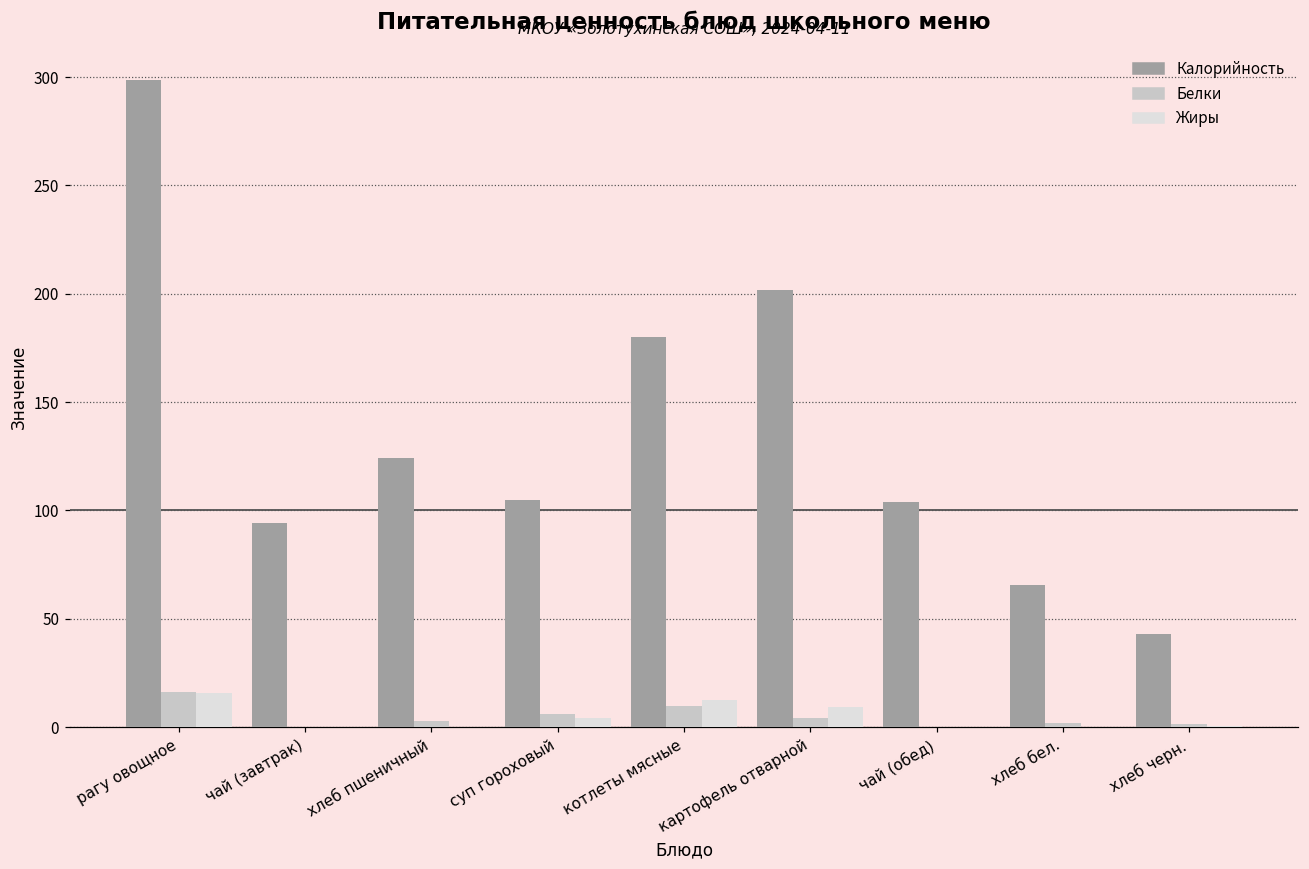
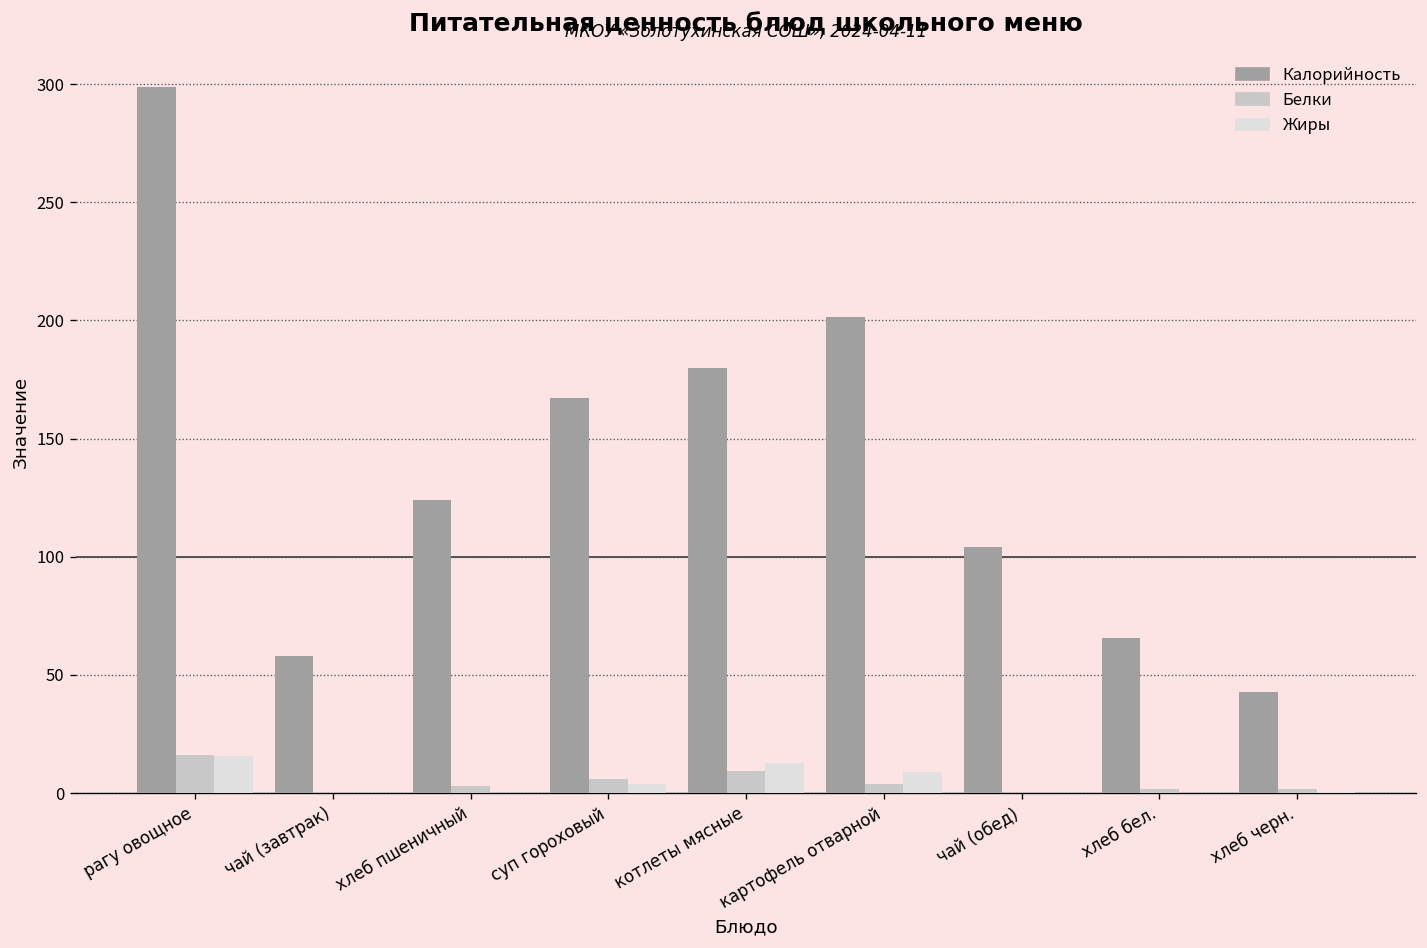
  {
    "Калорийность": {
      "рагу овощное": 299,
-     "чай (завтрак)": 94,
+     "чай (завтрак)": 58,
      "хлеб пшеничный": 124,
-     "суп гороховый": 105,
+     "суп гороховый": 167,
      "котлеты мясные": 180,
      "картофель отварной": 202,
      "чай (обед)": 104,
      "хлеб бел.": 66,
      "хлеб черн.": 43
    }
  }
